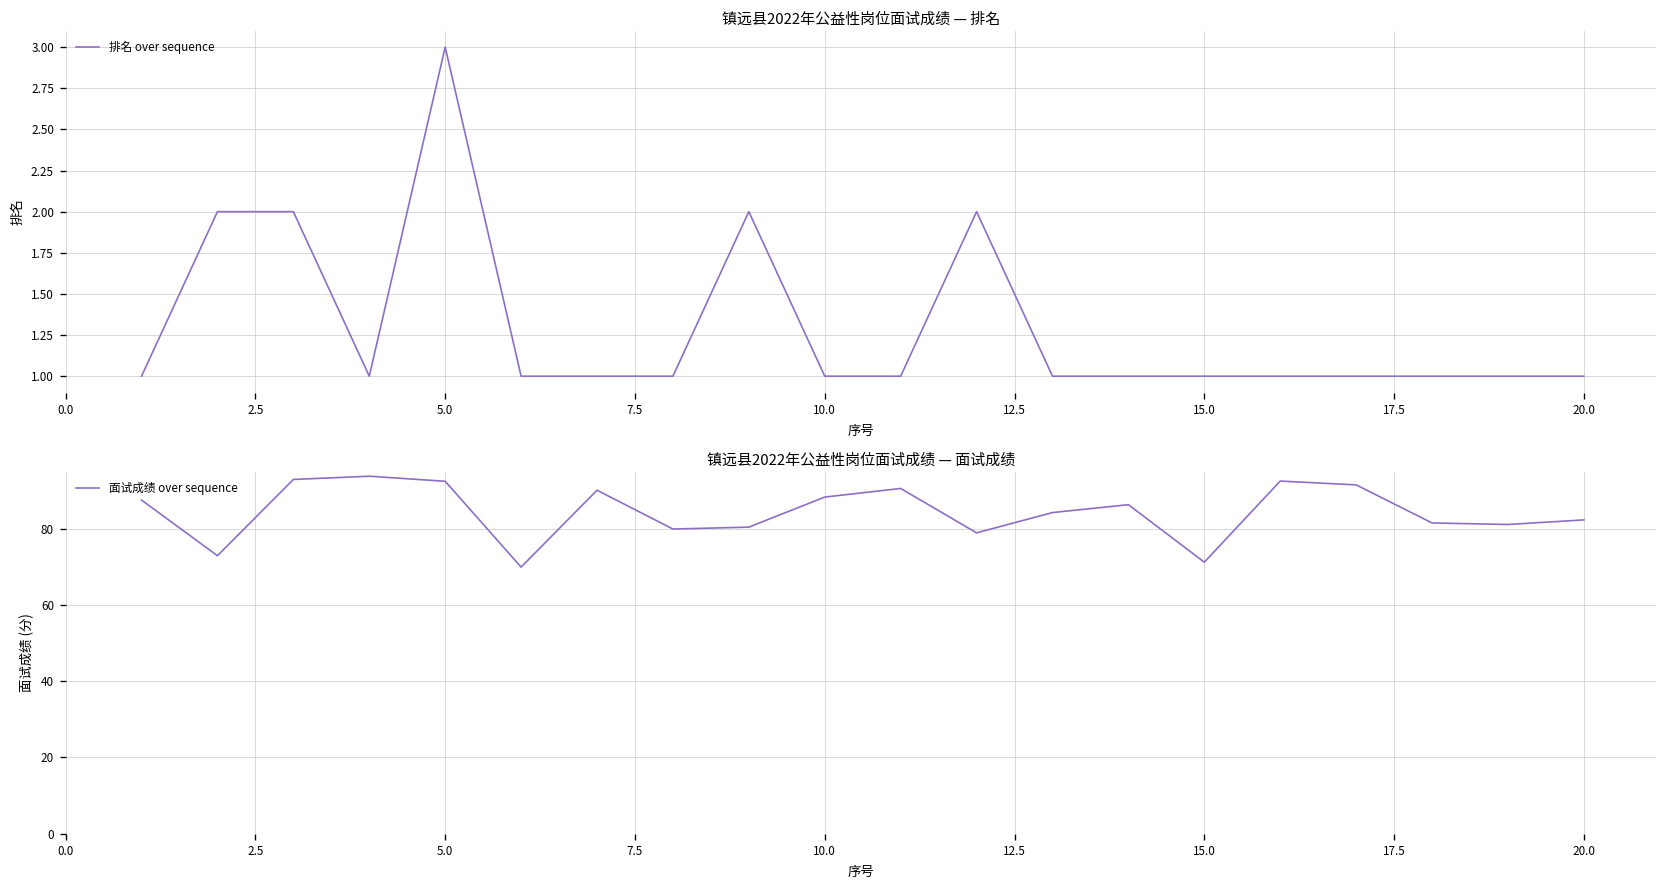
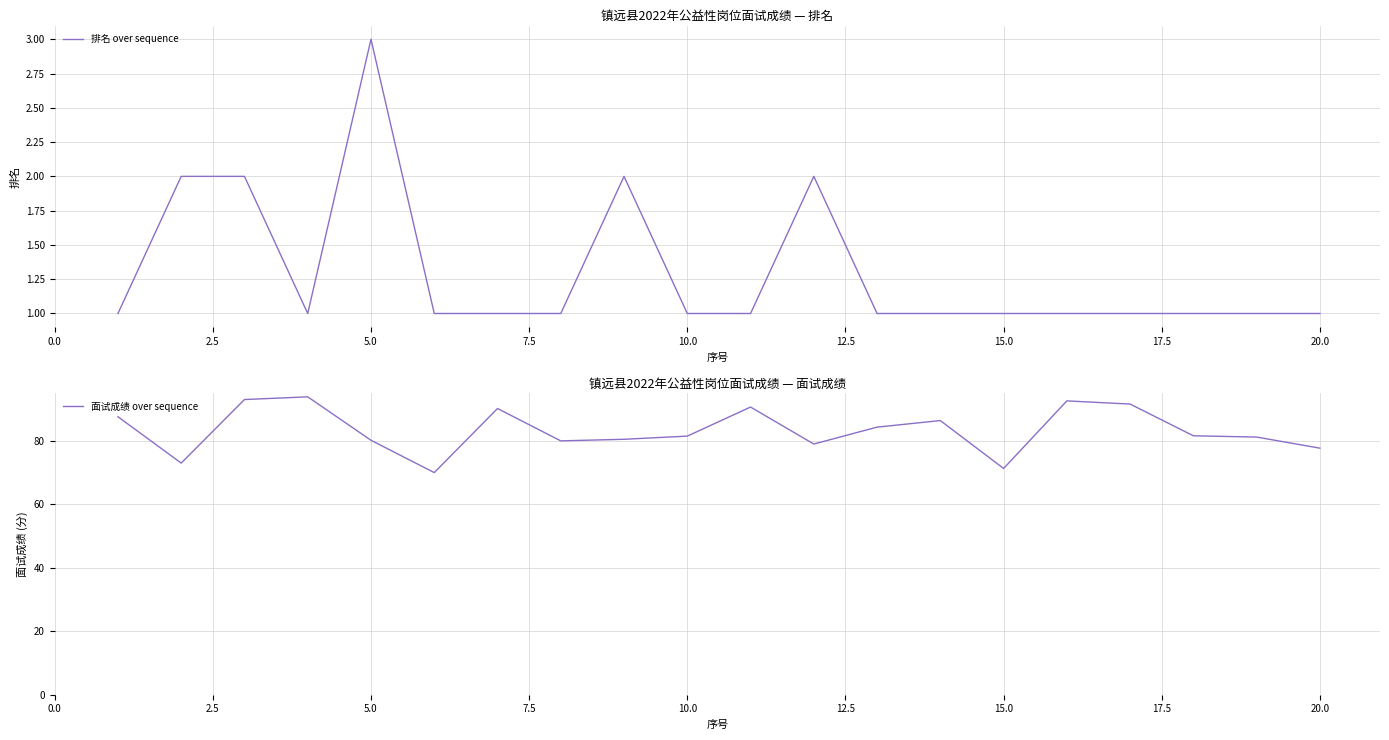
  {
    "镇远县2022年公益性岗位面试成绩 — 排名": {
      "5.0": 3.00,
      "10.0": 1.00,
      "15.0": 1.00,
      "20.0": 1.00
    },
    "镇远县2022年公益性岗位面试成绩 — 面试成绩": {
-     "5.0": 93,
-     "10.0": 88,
+     "5.0": 80,
+     "10.0": 82,
      "15.0": 71,
-     "20.0": 82
+     "20.0": 78
    }
  }
